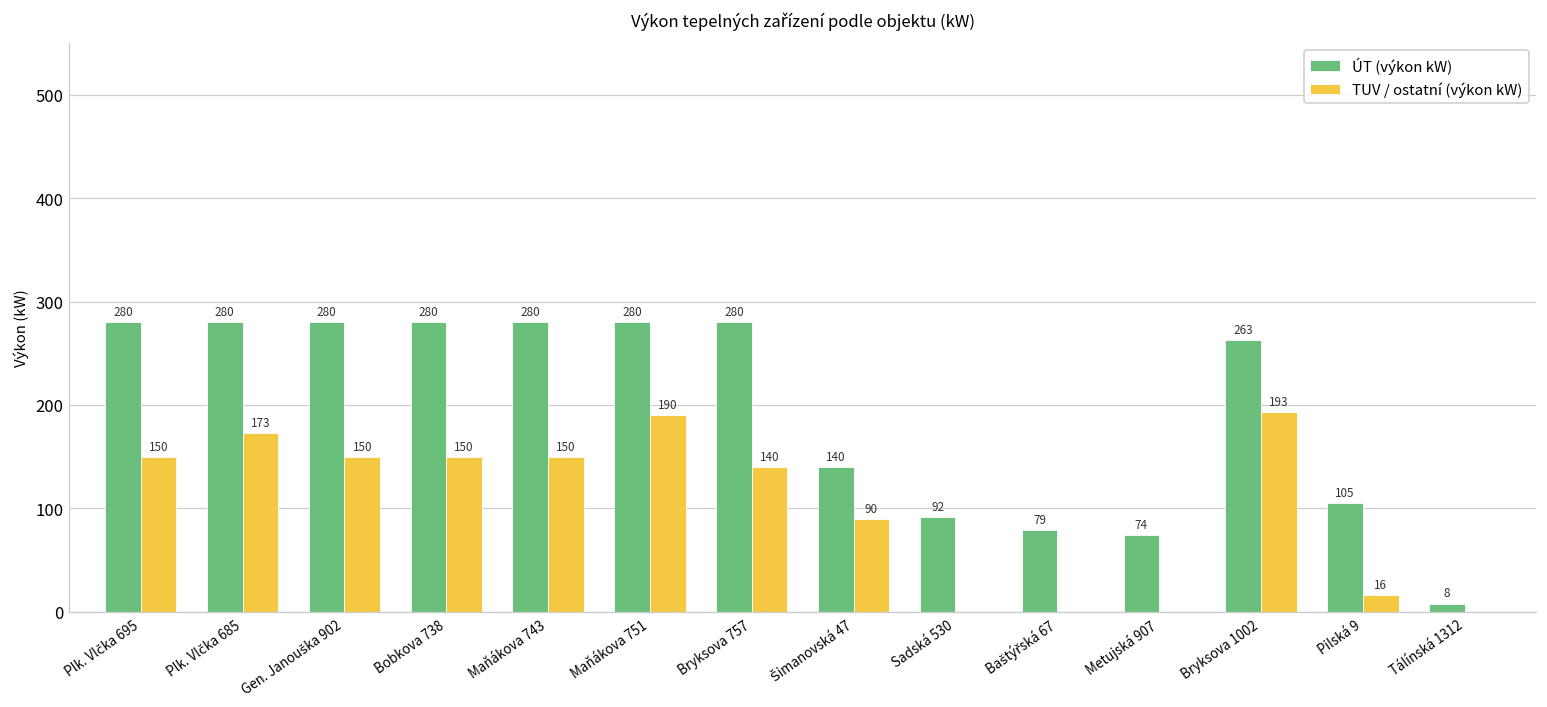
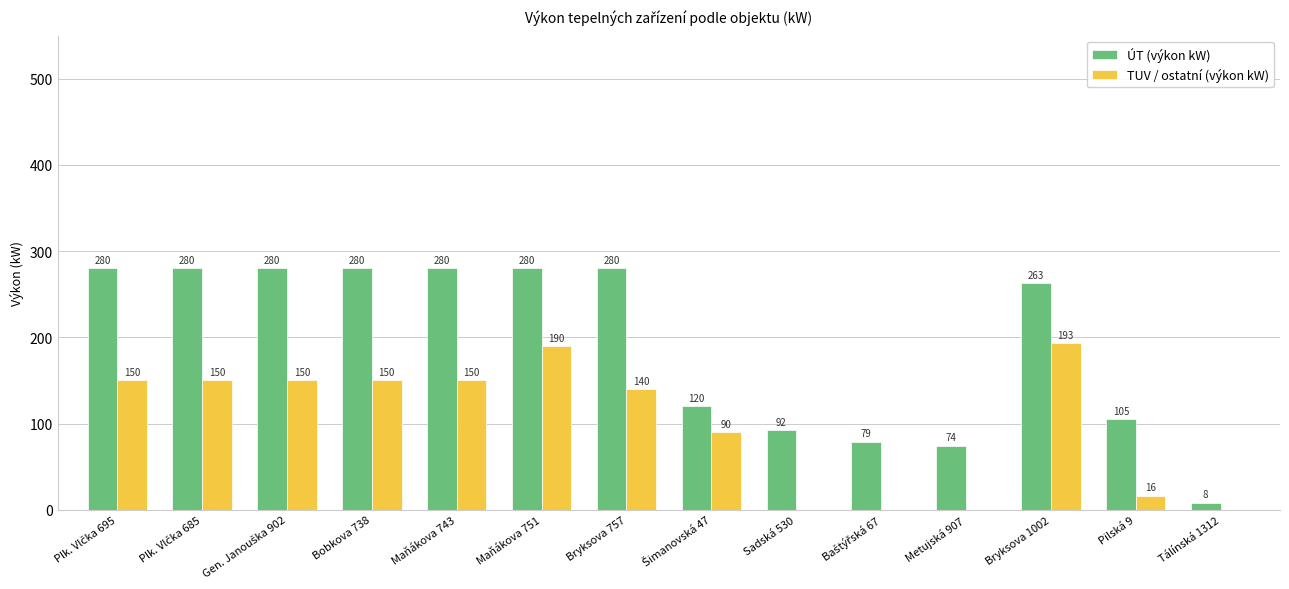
  {
    "ÚT (výkon kW)": {
      "Plk. Vlčka 695": 280,
      "Plk. Vlčka 685": 280,
      "Gen. Janouška 902": 280,
      "Bobkova 738": 280,
      "Maňákova 743": 280,
      "Maňákova 751": 280,
      "Bryksova 757": 280,
-     "Šimanovská 47": 140,
+     "Šimanovská 47": 120,
      "Sadská 530": 92,
      "Baštýřská 67": 79,
      "Metujská 907": 74,
      "Bryksova 1002": 263,
      "Pilská 9": 105,
      "Tálínská 1312": 8
    },
    "TUV / ostatní (výkon kW)": {
      "Plk. Vlčka 695": 150,
-     "Plk. Vlčka 685": 173,
+     "Plk. Vlčka 685": 150,
      "Gen. Janouška 902": 150,
      "Bobkova 738": 150,
      "Maňákova 743": 150,
      "Maňákova 751": 190,
      "Bryksova 757": 140,
      "Šimanovská 47": 90,
      "Bryksova 1002": 193,
      "Pilská 9": 16
    }
  }
